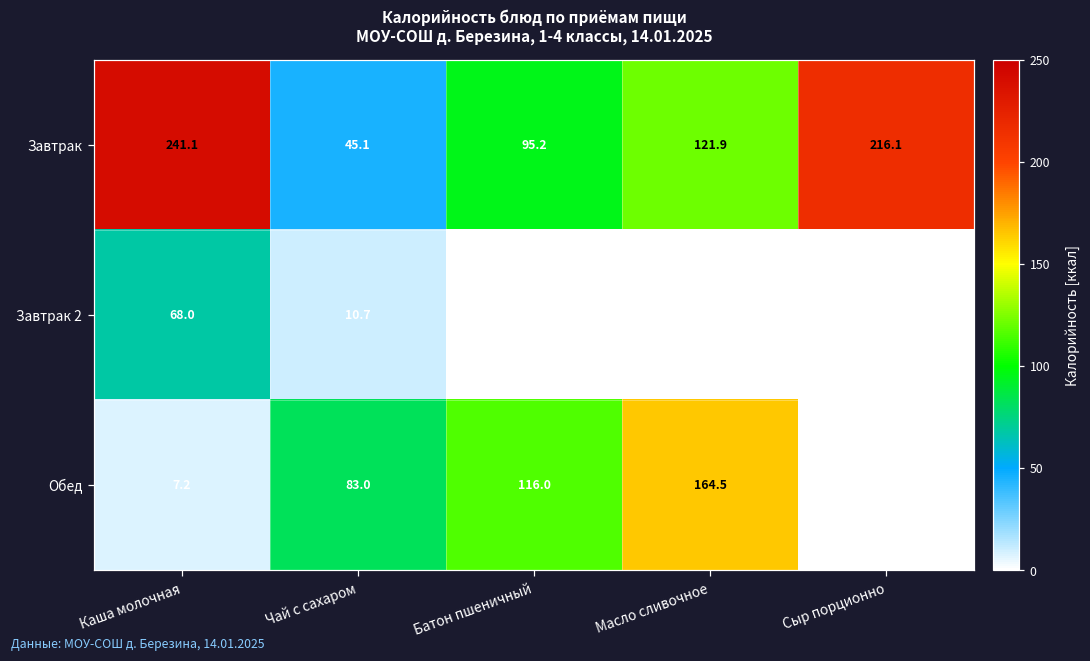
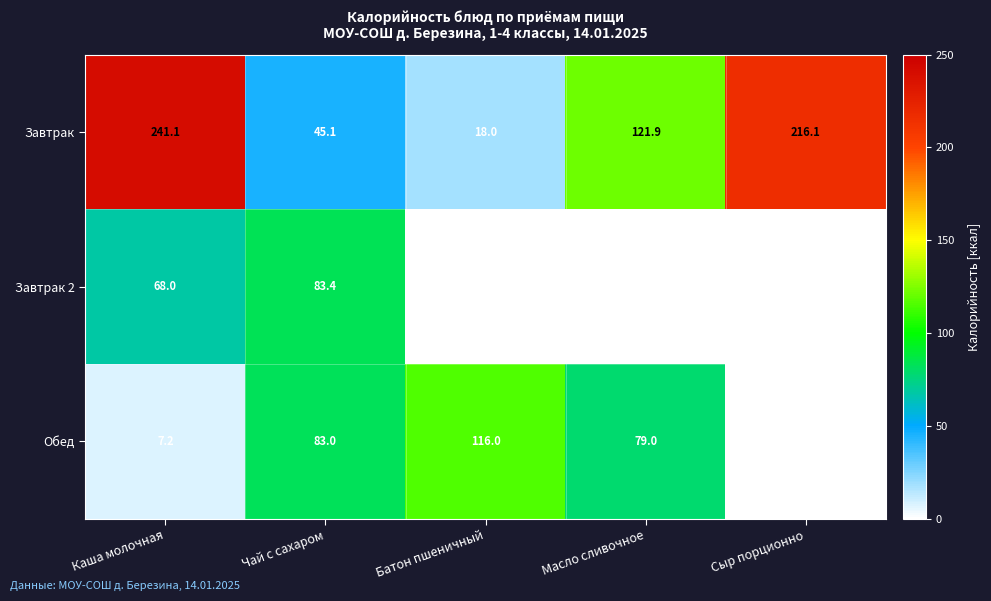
  {
    "Завтрак": {
      "Каша молочная": 241.1,
      "Чай с сахаром": 45.1,
-     "Батон пшеничный": 95.2,
+     "Батон пшеничный": 18.0,
      "Масло сливочное": 121.9,
      "Сыр порционно": 216.1
    },
    "Завтрак 2": {
      "Каша молочная": 68.0,
-     "Чай с сахаром": 10.7
+     "Чай с сахаром": 83.4
    },
    "Обед": {
      "Чай с сахаром": 83.0,
      "Батон пшеничный": 116.0,
-     "Масло сливочное": 164.5
+     "Масло сливочное": 79.0
    }
  }
